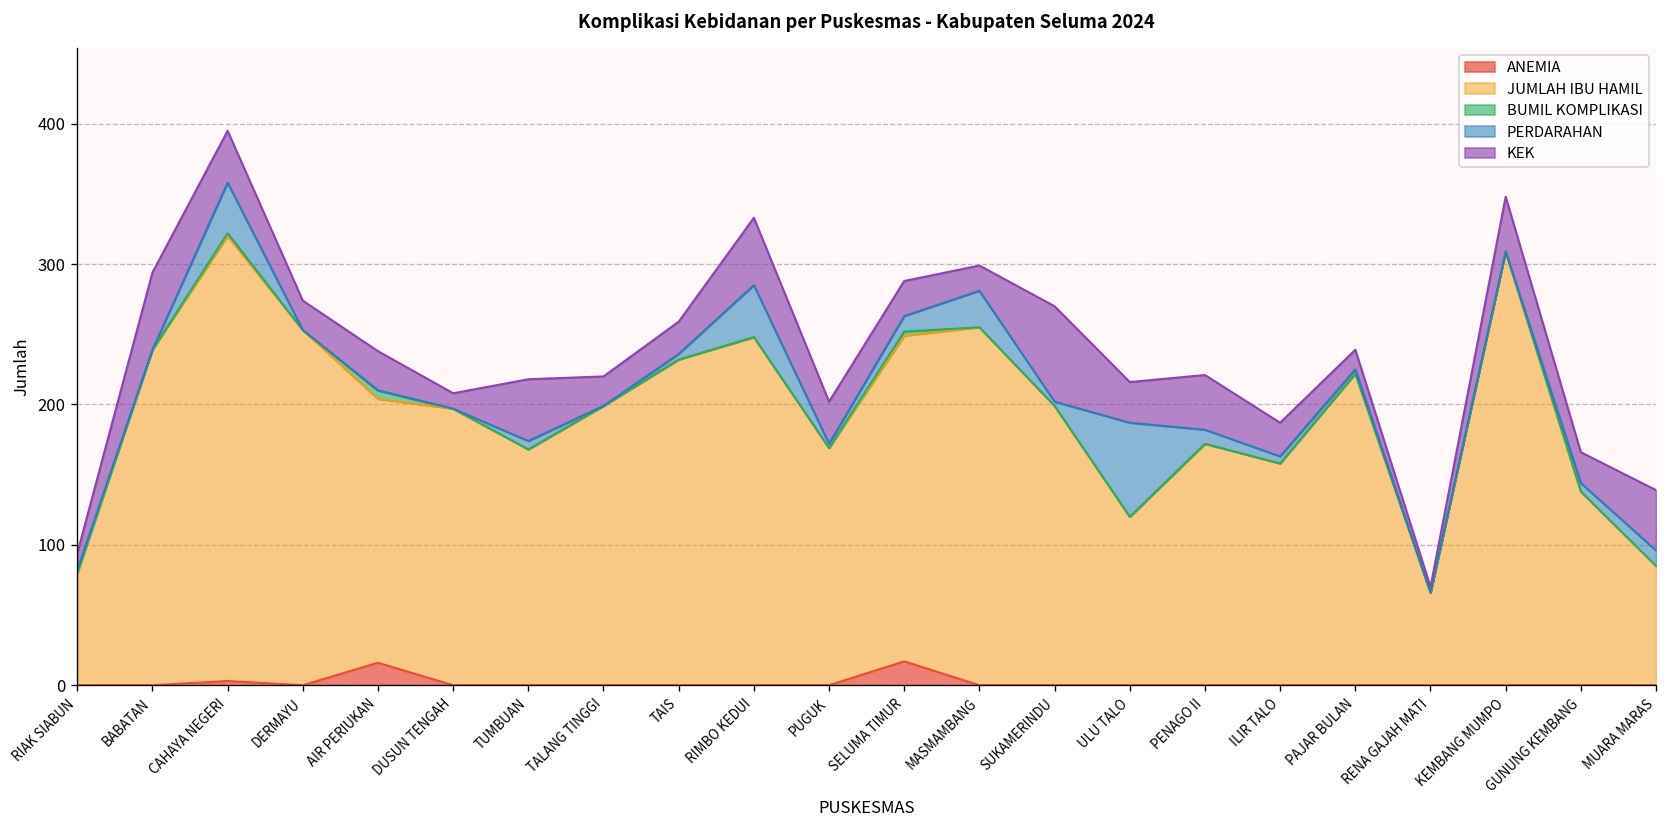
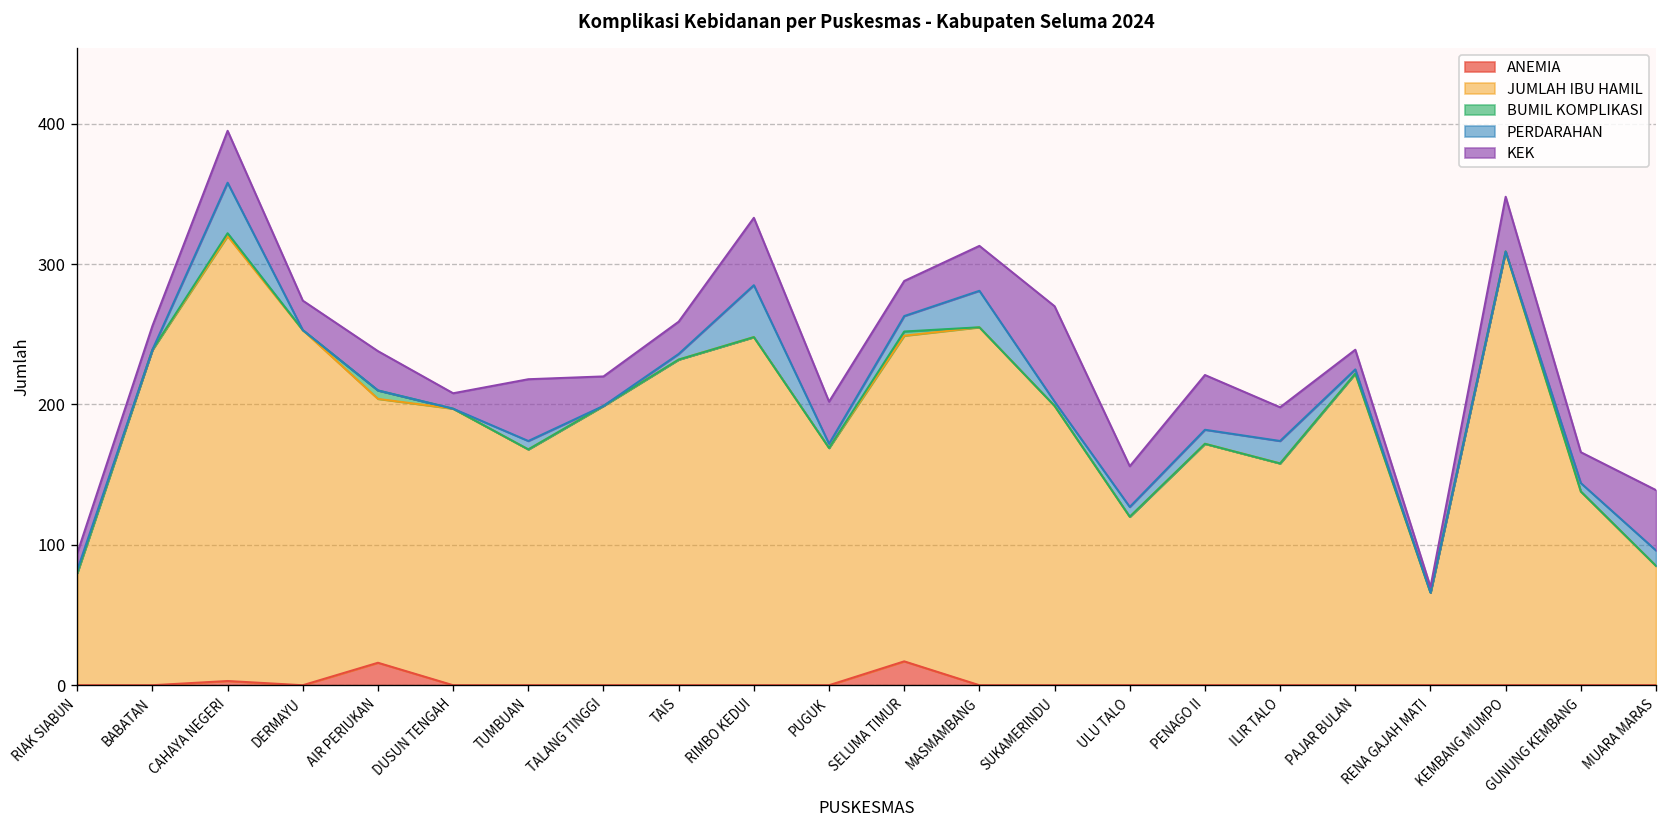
  {
    "ANEMIA": {
      "RIAK SIABUN": 0,
      "BABATAN": 0,
      "CAHAYA NEGERI": 3,
      "DERMAYU": 0,
      "AIR PERIUKAN": 16,
      "DUSUN TENGAH": 0,
      "TUMBUAN": 0,
      "TALANG TINGGI": 0,
      "TAIS": 0,
      "RIMBO KEDUI": 0,
      "PUGUK": 0,
      "SELUMA TIMUR": 17,
      "MASMAMBANG": 0,
      "SUKAMERINDU": 0,
      "ULU TALO": 0,
      "PENAGO II": 0,
      "ILIR TALO": 0,
      "PAJAR BULAN": 0,
      "RENA GAJAH MATI": 0,
      "KEMBANG MUMPO": 0,
      "GUNUNG KEMBANG": 0,
      "MUARA MARAS": 0
    },
    "JUMLAH IBU HAMIL": {
      "AIR PERIUKAN": 188,
      "SELUMA TIMUR": 232
    },
    "BUMIL KOMPLIKASI": {
      "SELUMA TIMUR": 3
    },
    "PERDARAHAN": {
      "CAHAYA NEGERI": 36,
      "TUMBUAN": 6,
      "TAIS": 4,
      "RIMBO KEDUI": 37,
      "PUGUK": 3,
      "SELUMA TIMUR": 11,
      "MASMAMBANG": 26,
      "SUKAMERINDU": 3,
-     "ULU TALO": 67,
+     "ULU TALO": 7,
      "PENAGO II": 10,
-     "ILIR TALO": 5,
+     "ILIR TALO": 16,
      "PAJAR BULAN": 3,
      "GUNUNG KEMBANG": 6,
      "MUARA MARAS": 11
    },
    "KEK": {
      "RIAK SIABUN": 12,
-     "BABATAN": 55,
+     "BABATAN": 17,
      "CAHAYA NEGERI": 37,
      "DERMAYU": 21,
      "AIR PERIUKAN": 28,
      "DUSUN TENGAH": 11,
      "TUMBUAN": 44,
      "TALANG TINGGI": 21,
      "TAIS": 23,
      "RIMBO KEDUI": 48,
      "PUGUK": 30,
      "SELUMA TIMUR": 25,
-     "MASMAMBANG": 18,
+     "MASMAMBANG": 32,
      "SUKAMERINDU": 68,
      "ULU TALO": 29,
      "PENAGO II": 39,
      "ILIR TALO": 24,
      "PAJAR BULAN": 14,
      "RENA GAJAH MATI": 4,
      "KEMBANG MUMPO": 39,
      "GUNUNG KEMBANG": 22,
      "MUARA MARAS": 43
    }
  }
